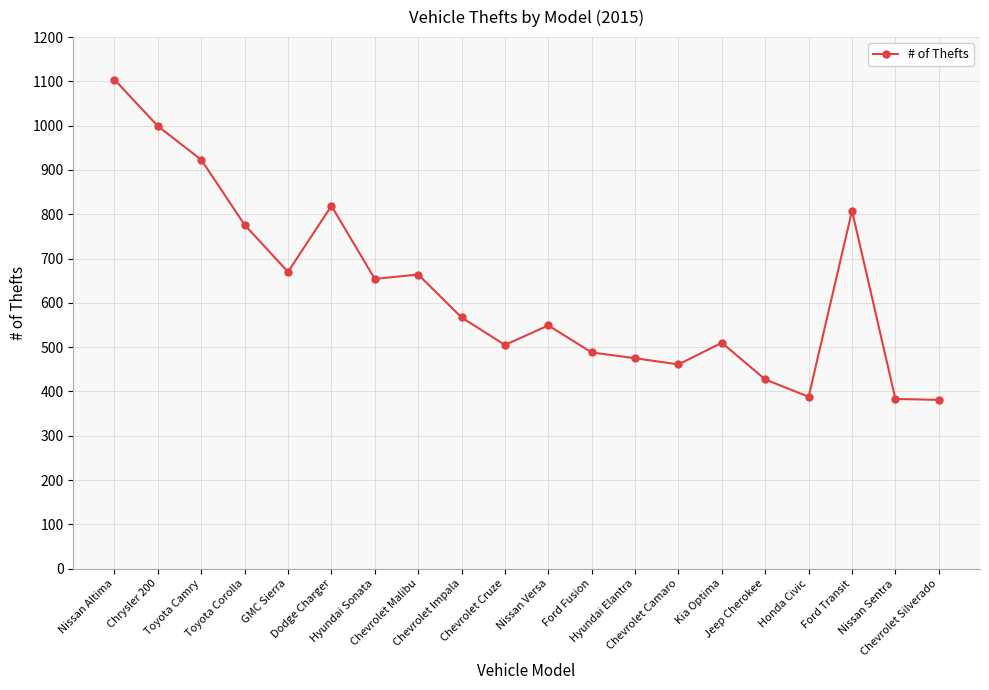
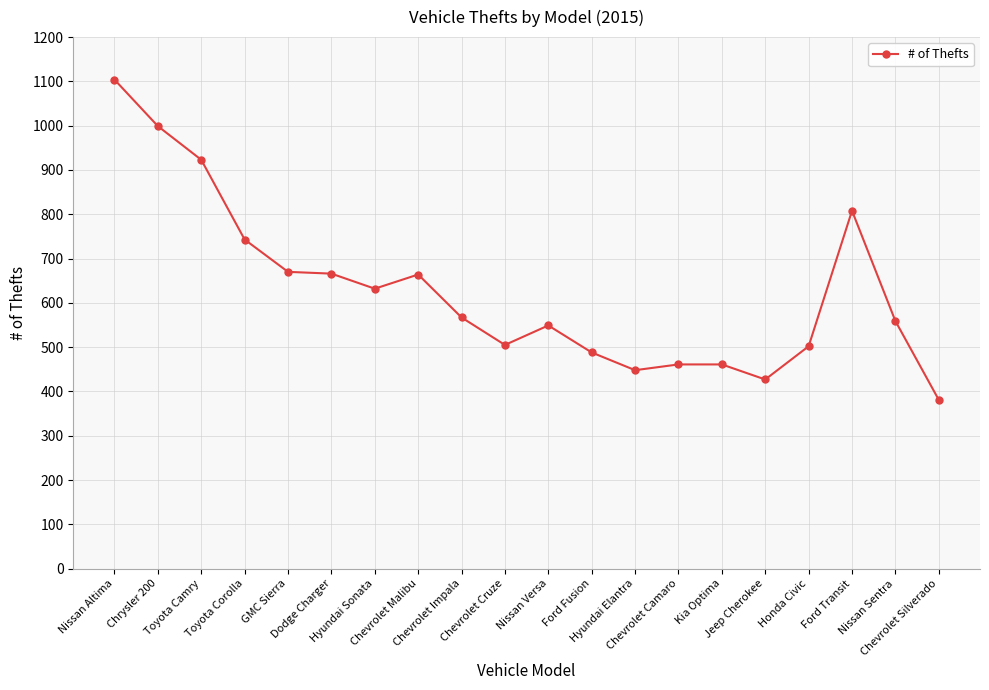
  {
    "Nissan Altima": 1100,
    "Chrysler 200": 1000,
    "Toyota Camry": 920,
-   "Toyota Corolla": 780,
+   "Toyota Corolla": 740,
    "GMC Sierra": 670,
-   "Dodge Charger": 820,
-   "Hyundai Sonata": 650,
+   "Dodge Charger": 670,
+   "Hyundai Sonata": 630,
    "Chevrolet Malibu": 660,
    "Chevrolet Impala": 570,
    "Chevrolet Cruze": 510,
    "Nissan Versa": 550,
    "Ford Fusion": 490,
-   "Hyundai Elantra": 480,
+   "Hyundai Elantra": 450,
    "Chevrolet Camaro": 460,
-   "Kia Optima": 510,
+   "Kia Optima": 460,
    "Jeep Cherokee": 430,
-   "Honda Civic": 390,
+   "Honda Civic": 500,
    "Ford Transit": 810,
-   "Nissan Sentra": 380,
+   "Nissan Sentra": 560,
    "Chevrolet Silverado": 380
  }
